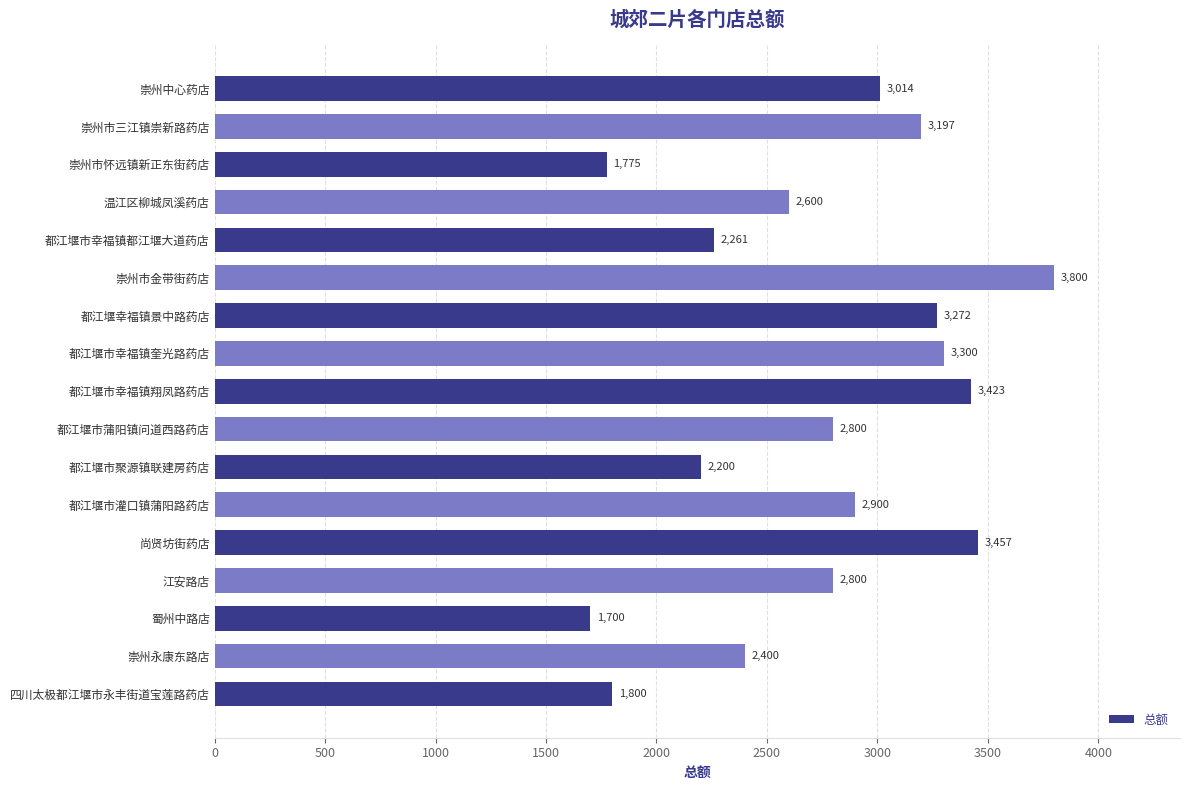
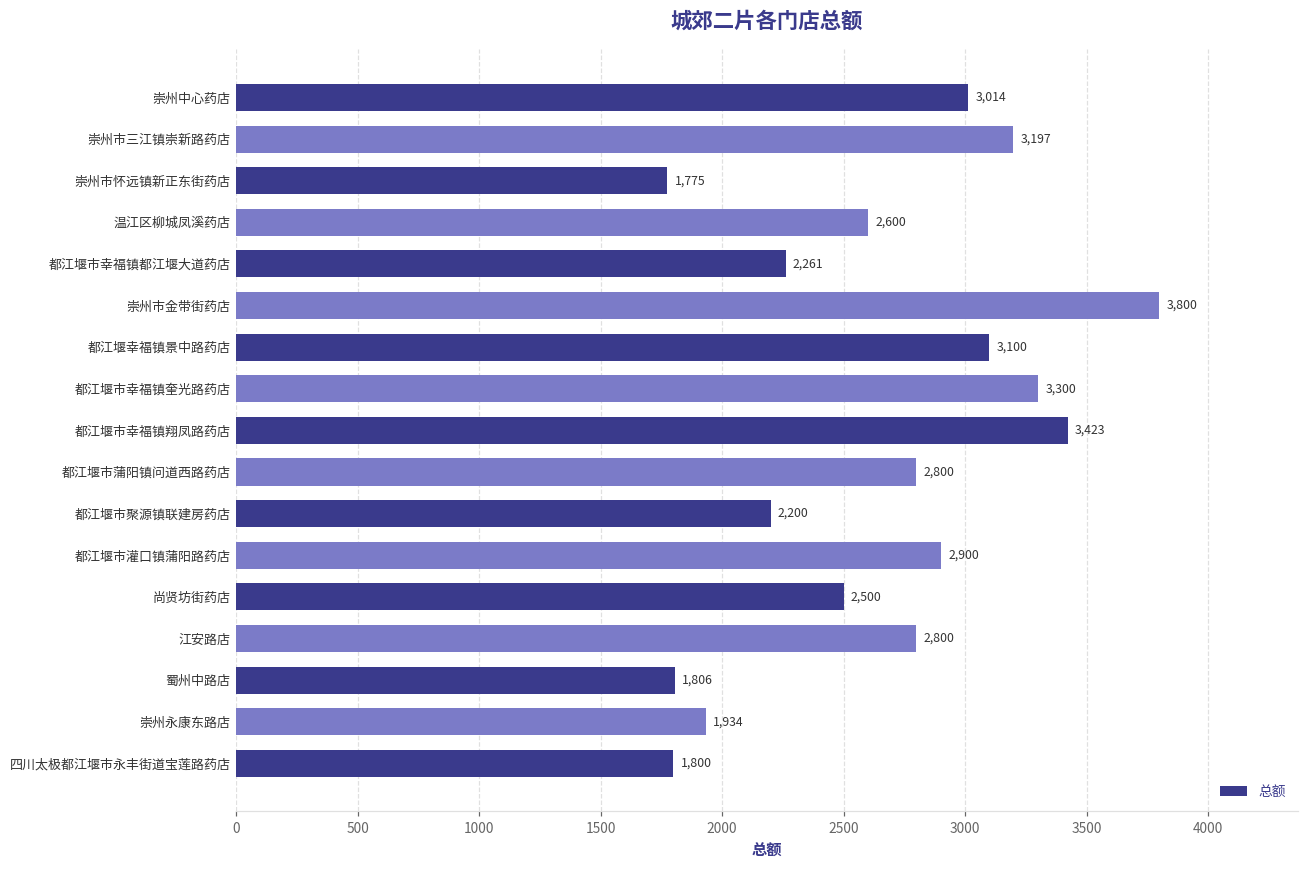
  {
    "崇州中心药店": "3,014",
    "崇州市三江镇崇新路药店": "3,197",
    "崇州市怀远镇新正东街药店": "1,775",
    "温江区柳城凤溪药店": "2,600",
    "都江堰市幸福镇都江堰大道药店": "2,261",
    "崇州市金带街药店": "3,800",
-   "都江堰幸福镇景中路药店": "3,272",
+   "都江堰幸福镇景中路药店": "3,100",
    "都江堰市幸福镇奎光路药店": "3,300",
    "都江堰市幸福镇翔凤路药店": "3,423",
    "都江堰市蒲阳镇问道西路药店": "2,800",
    "都江堰市聚源镇联建房药店": "2,200",
    "都江堰市灌口镇蒲阳路药店": "2,900",
-   "尚贤坊街药店": "3,457",
+   "尚贤坊街药店": "2,500",
    "江安路店": "2,800",
-   "蜀州中路店": "1,700",
-   "崇州永康东路店": "2,400",
+   "蜀州中路店": "1,806",
+   "崇州永康东路店": "1,934",
    "四川太极都江堰市永丰街道宝莲路药店": "1,800"
  }
